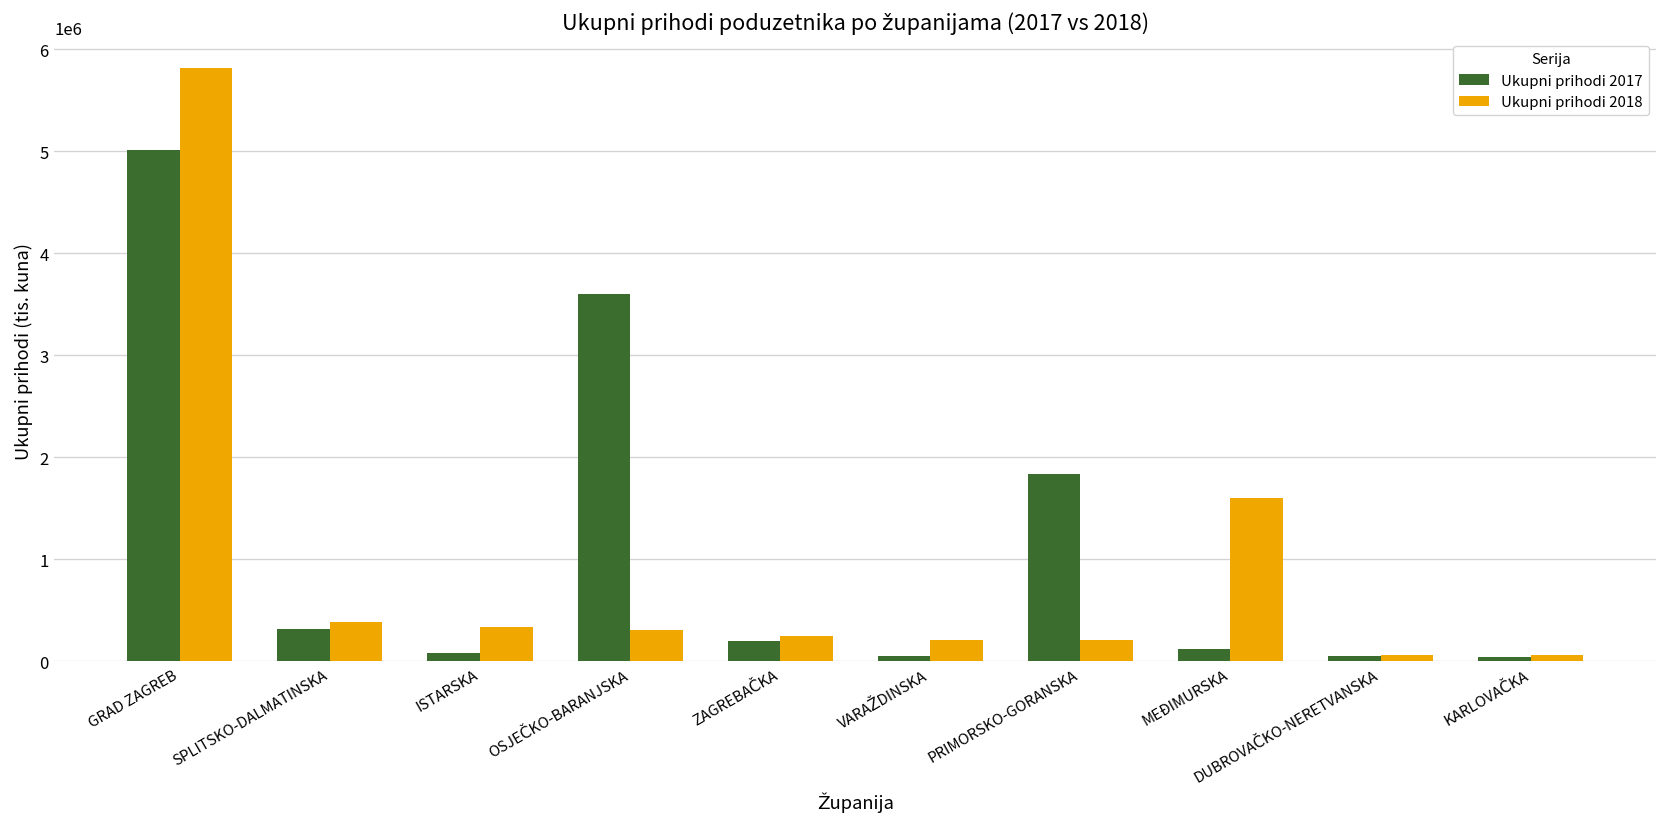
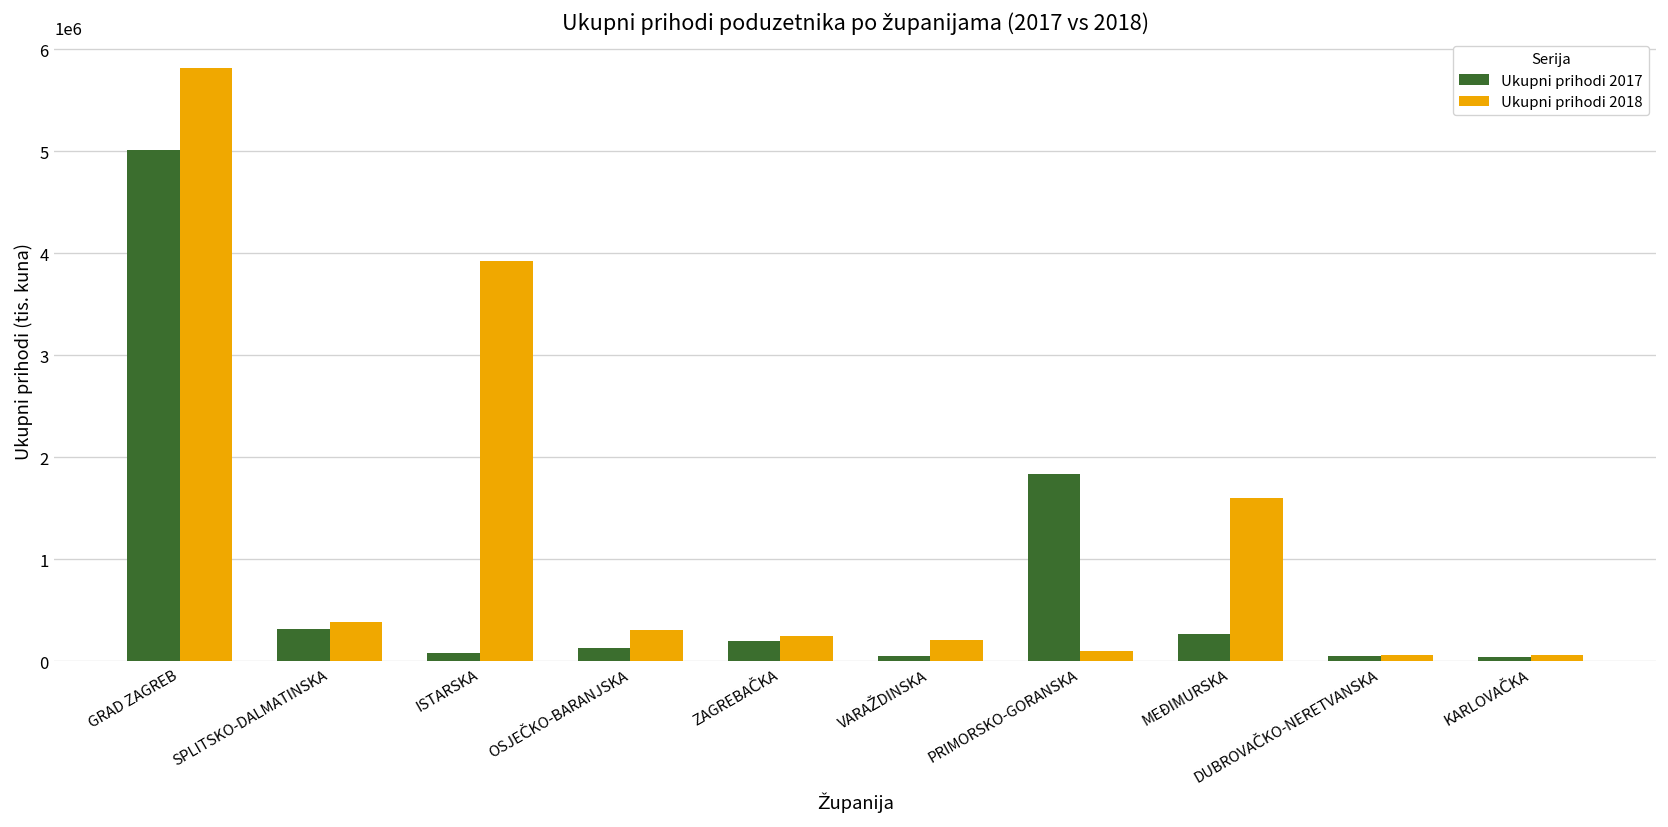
  {
    "Ukupni prihodi 2017": {
      "GRAD ZAGREB": 5000000,
      "SPLITSKO-DALMATINSKA": 300000,
      "ISTARSKA": 100000,
-     "OSJEČKO-BARANJSKA": 3600000,
+     "OSJEČKO-BARANJSKA": 100000,
      "ZAGREBAČKA": 200000,
      "VARAŽDINSKA": 100000,
      "PRIMORSKO-GORANSKA": 1800000,
-     "MEĐIMURSKA": 100000,
+     "MEĐIMURSKA": 300000,
      "DUBROVAČKO-NERETVANSKA": 100000,
      "KARLOVAČKA": 0
    },
    "Ukupni prihodi 2018": {
      "GRAD ZAGREB": 5800000,
      "SPLITSKO-DALMATINSKA": 400000,
-     "ISTARSKA": 300000,
+     "ISTARSKA": 3900000,
      "OSJEČKO-BARANJSKA": 300000,
      "ZAGREBAČKA": 200000,
      "VARAŽDINSKA": 200000,
-     "PRIMORSKO-GORANSKA": 200000,
+     "PRIMORSKO-GORANSKA": 100000,
      "MEĐIMURSKA": 1600000,
      "DUBROVAČKO-NERETVANSKA": 100000,
      "KARLOVAČKA": 100000
    }
  }
